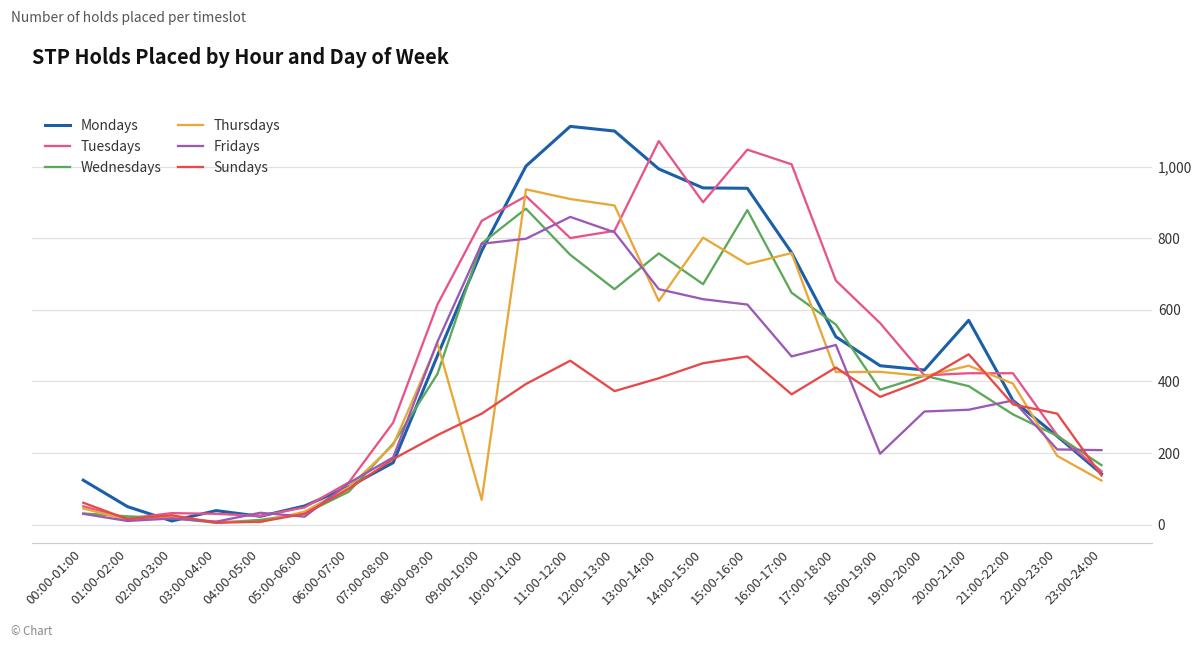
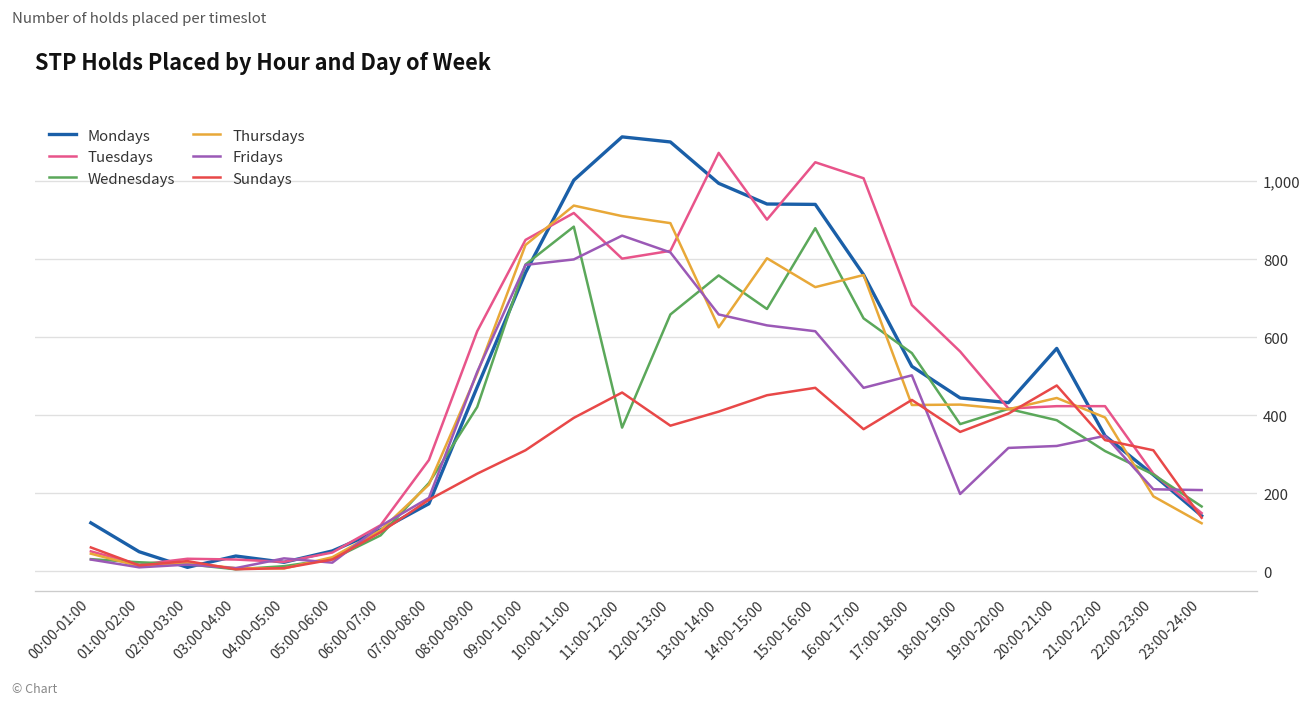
  {
    "Mondays": {
      "00:00-01:00": "120",
      "01:00-02:00": "50",
      "03:00-04:00": "40",
      "07:00-08:00": "170",
      "08:00-09:00": "470",
      "09:00-10:00": "770",
      "10:00-11:00": "1,000",
      "11:00-12:00": "1,110",
      "12:00-13:00": "1,100",
      "13:00-14:00": "990",
      "14:00-15:00": "940",
      "15:00-16:00": "940",
      "17:00-18:00": "530",
      "18:00-19:00": "440",
      "19:00-20:00": "430",
      "20:00-21:00": "570"
    },
    "Tuesdays": {
      "03:00-04:00": "30",
      "07:00-08:00": "290",
      "08:00-09:00": "620",
      "09:00-10:00": "850",
      "10:00-11:00": "920",
      "11:00-12:00": "800",
      "13:00-14:00": "1,070",
      "14:00-15:00": "900",
      "15:00-16:00": "1,050",
      "16:00-17:00": "1,010",
      "17:00-18:00": "680",
      "18:00-19:00": "560",
      "20:00-21:00": "420",
      "21:00-22:00": "420"
    },
    "Wednesdays": {
      "06:00-07:00": "90",
      "08:00-09:00": "420",
      "10:00-11:00": "880",
-     "11:00-12:00": "750",
+     "11:00-12:00": "370",
      "12:00-13:00": "660",
      "13:00-14:00": "760",
      "14:00-15:00": "670",
      "15:00-16:00": "880",
      "16:00-17:00": "650",
      "17:00-18:00": "560",
      "18:00-19:00": "380",
      "20:00-21:00": "390",
      "21:00-22:00": "310",
      "23:00-24:00": "170"
    },
    "Thursdays": {
-     "09:00-10:00": "70",
+     "09:00-10:00": "840",
      "10:00-11:00": "940",
      "11:00-12:00": "910",
      "12:00-13:00": "890",
      "13:00-14:00": "630",
      "14:00-15:00": "800",
      "15:00-16:00": "730",
      "17:00-18:00": "430",
      "18:00-19:00": "430",
      "20:00-21:00": "440",
      "21:00-22:00": "390",
      "22:00-23:00": "190",
      "23:00-24:00": "120"
    },
    "Fridays": {
      "04:00-05:00": "30",
      "05:00-06:00": "20",
      "10:00-11:00": "800",
      "11:00-12:00": "860",
      "13:00-14:00": "660",
      "14:00-15:00": "630",
      "15:00-16:00": "620",
      "16:00-17:00": "470",
      "17:00-18:00": "500",
      "18:00-19:00": "200",
      "19:00-20:00": "320",
      "20:00-21:00": "320",
      "22:00-23:00": "210",
      "23:00-24:00": "210"
    },
    "Sundays": {
      "00:00-01:00": "60",
      "08:00-09:00": "250",
      "09:00-10:00": "310",
      "10:00-11:00": "390",
      "11:00-12:00": "460",
      "12:00-13:00": "370",
      "13:00-14:00": "410",
      "14:00-15:00": "450",
      "15:00-16:00": "470",
      "16:00-17:00": "360",
      "17:00-18:00": "440",
      "18:00-19:00": "360",
      "19:00-20:00": "400",
      "20:00-21:00": "480",
      "21:00-22:00": "340",
      "22:00-23:00": "310"
    }
  }
